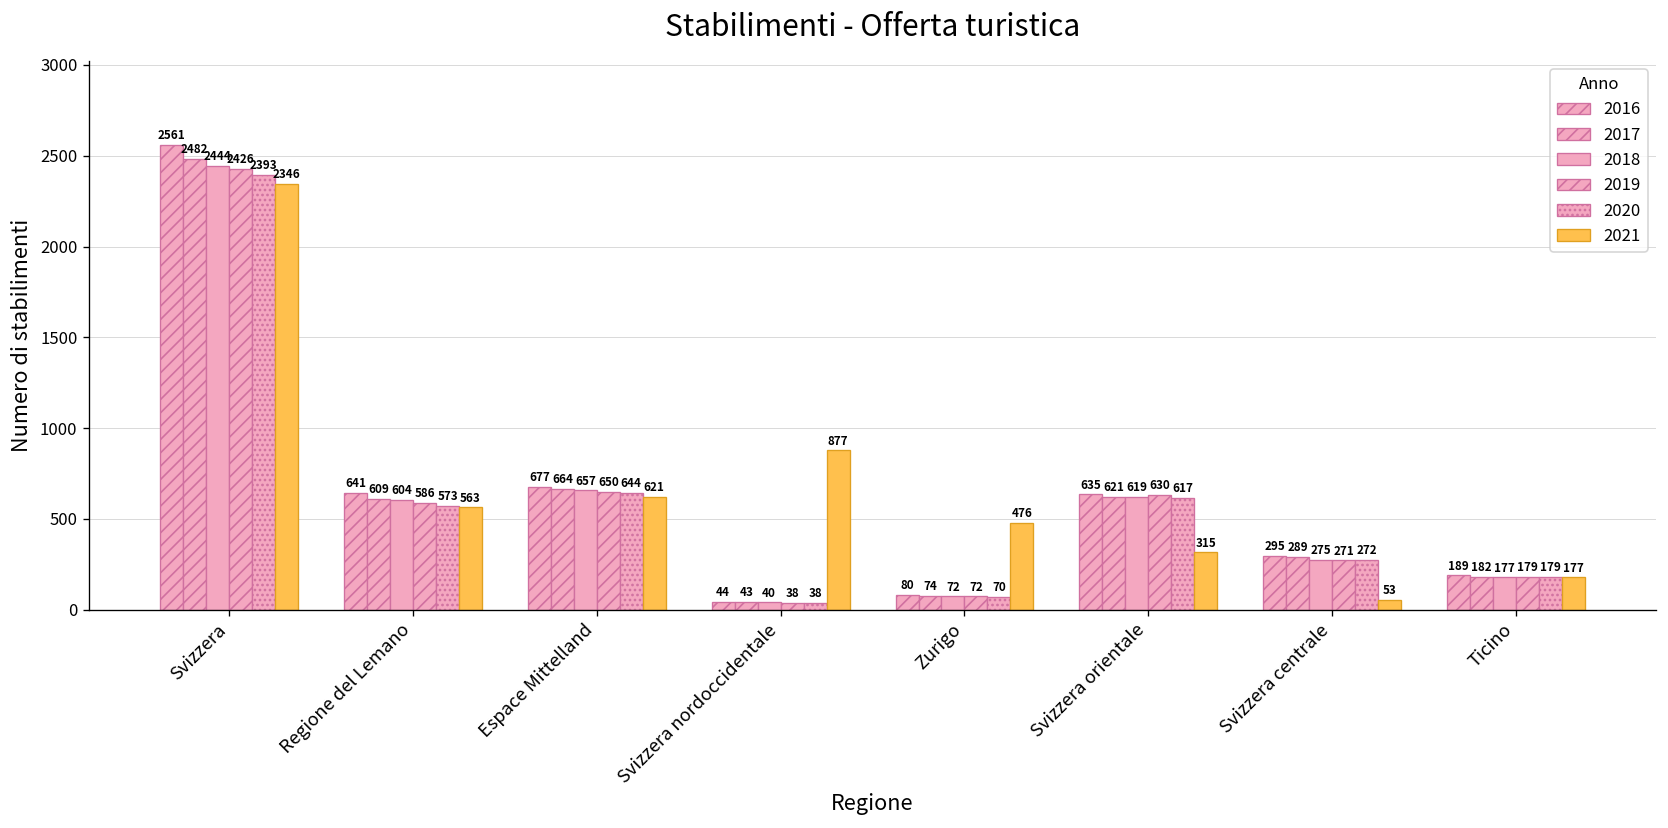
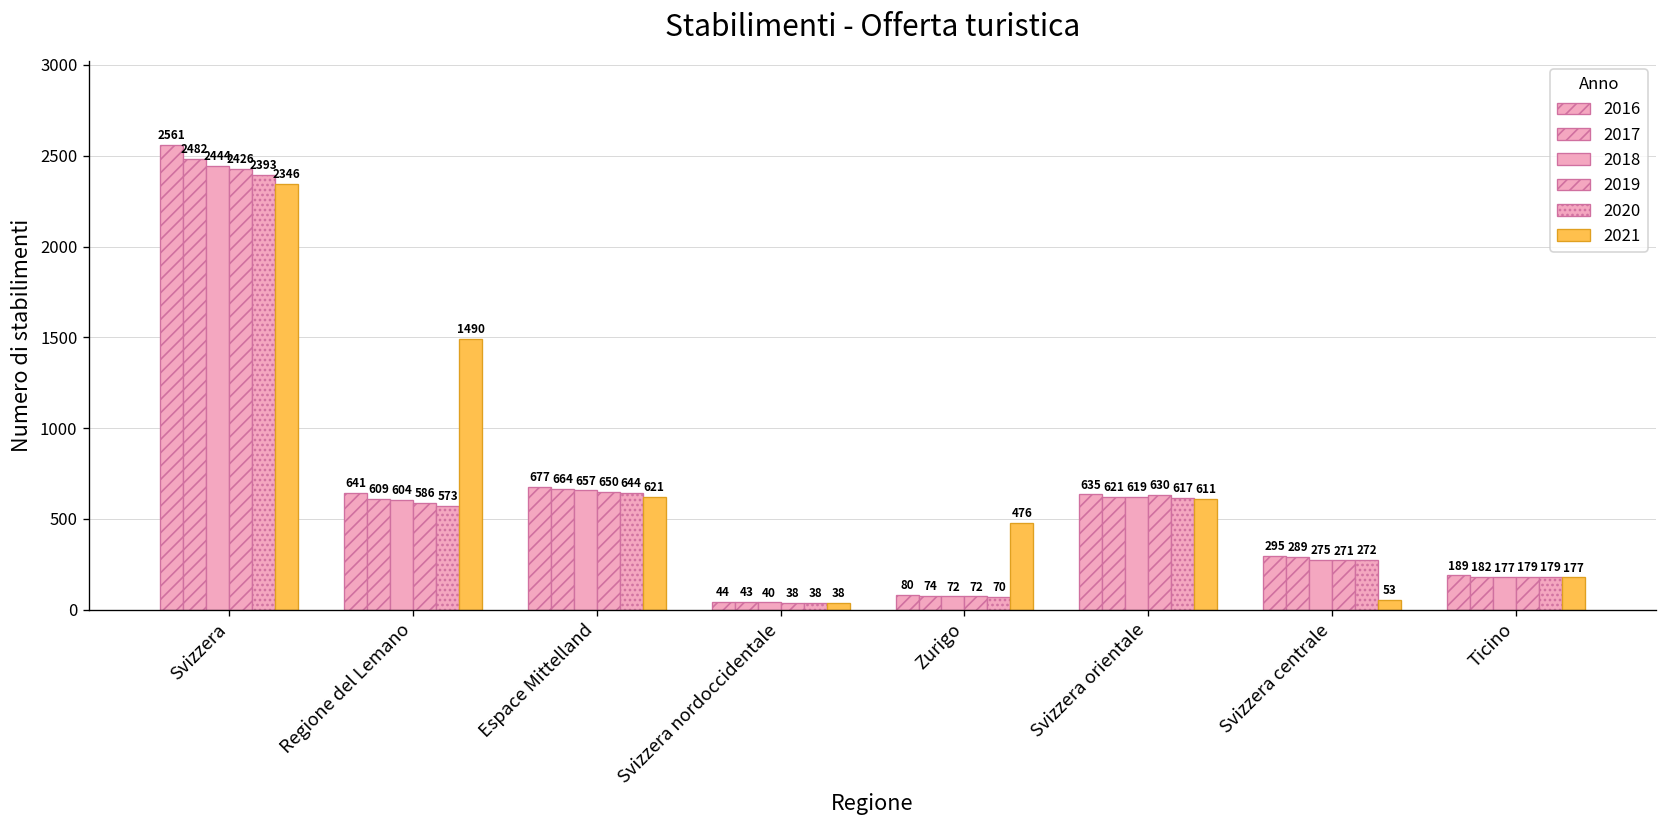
  {
    "2021": {
      "Svizzera": 2346,
-     "Regione del Lemano": 563,
+     "Regione del Lemano": 1490,
      "Espace Mittelland": 621,
-     "Svizzera nordoccidentale": 877,
+     "Svizzera nordoccidentale": 38,
      "Zurigo": 476,
-     "Svizzera orientale": 315,
+     "Svizzera orientale": 611,
      "Svizzera centrale": 53,
      "Ticino": 177
    }
  }
